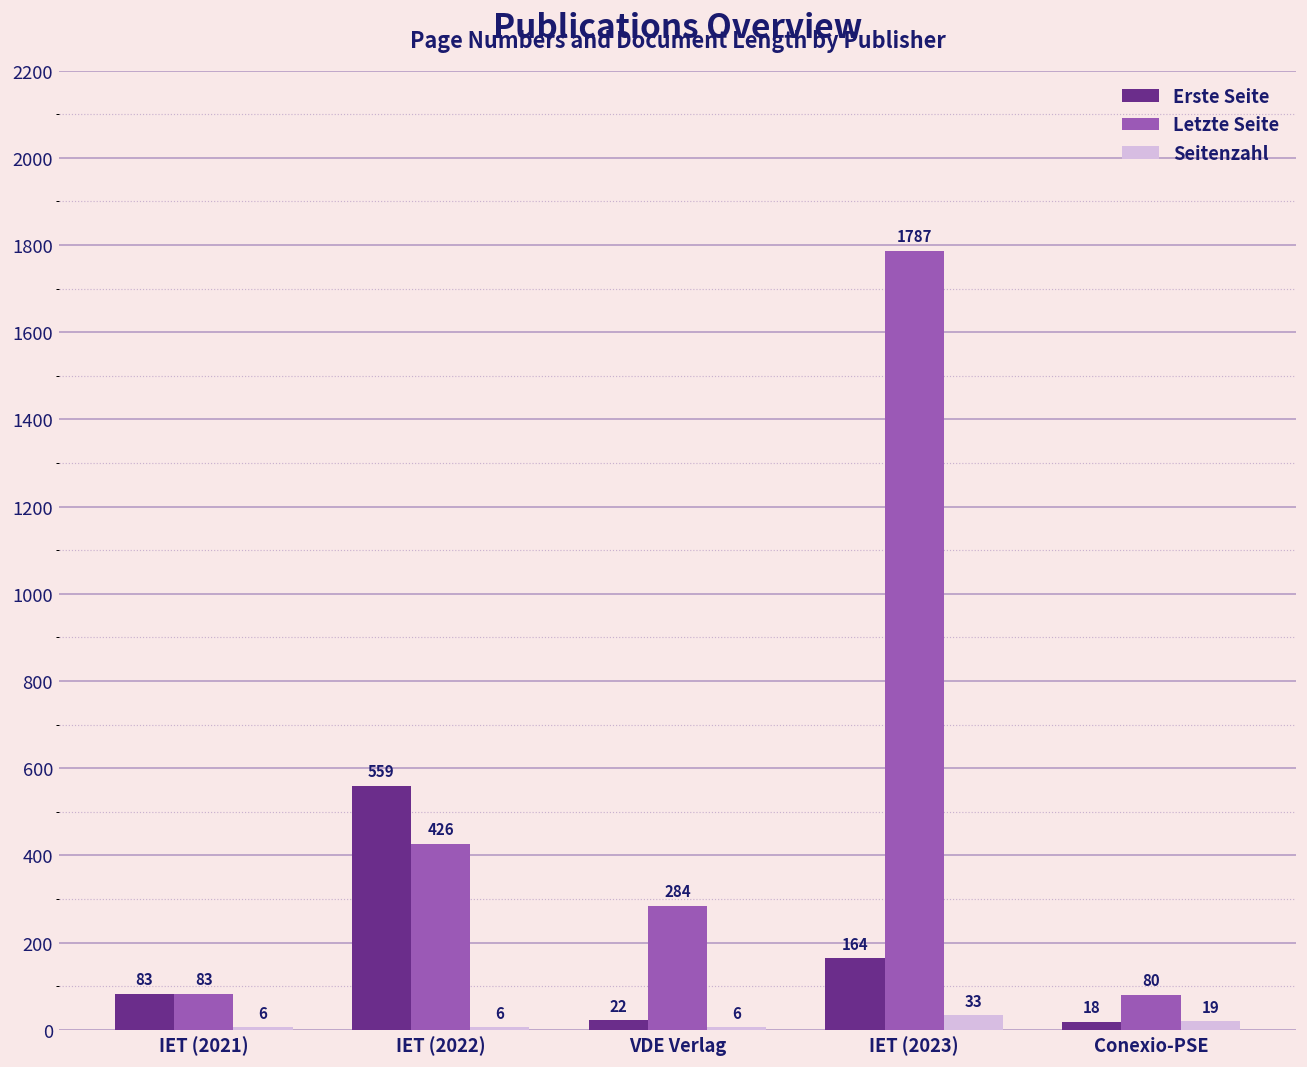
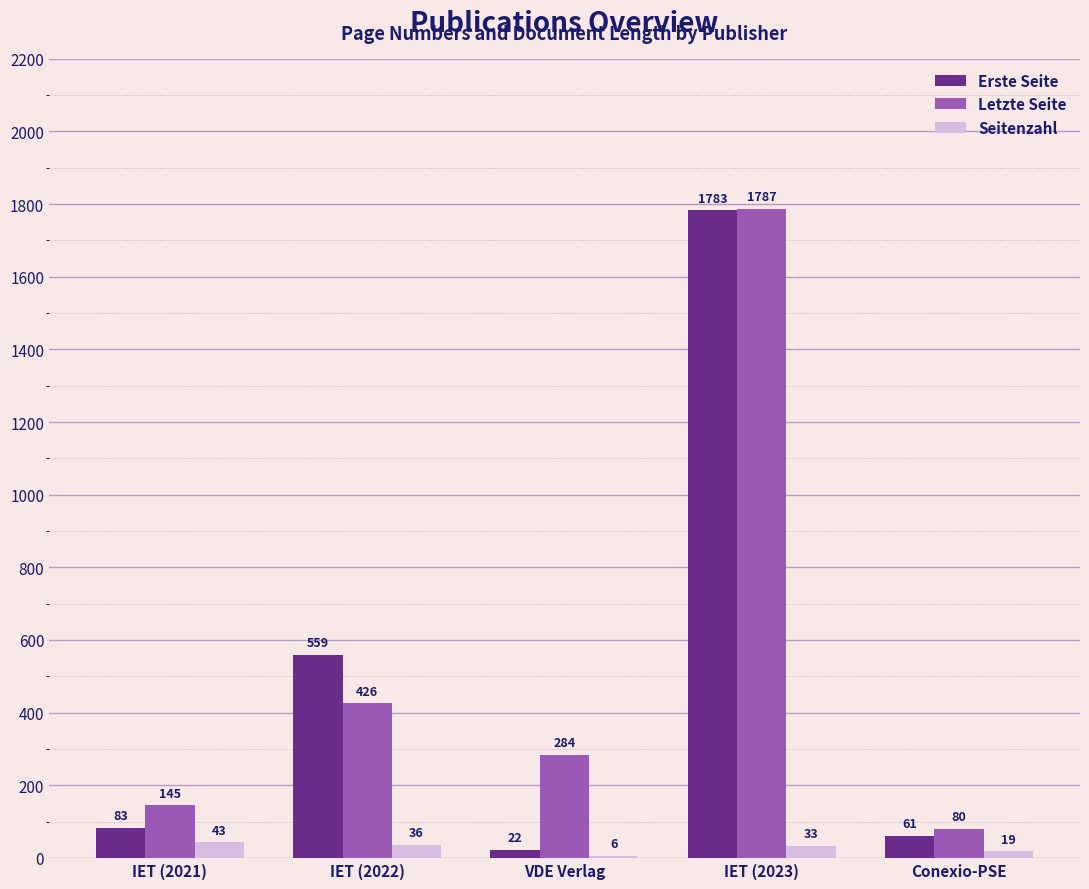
  {
    "Erste Seite": {
      "IET (2021)": 83,
      "IET (2022)": 559,
      "VDE Verlag": 22,
-     "IET (2023)": 164,
-     "Conexio-PSE": 18
+     "IET (2023)": 1783,
+     "Conexio-PSE": 61
    },
    "Letzte Seite": {
-     "IET (2021)": 83,
+     "IET (2021)": 145,
      "IET (2022)": 426,
      "VDE Verlag": 284,
      "IET (2023)": 1787,
      "Conexio-PSE": 80
    },
    "Seitenzahl": {
-     "IET (2021)": 6,
-     "IET (2022)": 6,
+     "IET (2021)": 43,
+     "IET (2022)": 36,
      "VDE Verlag": 6,
      "IET (2023)": 33,
      "Conexio-PSE": 19
    }
  }
